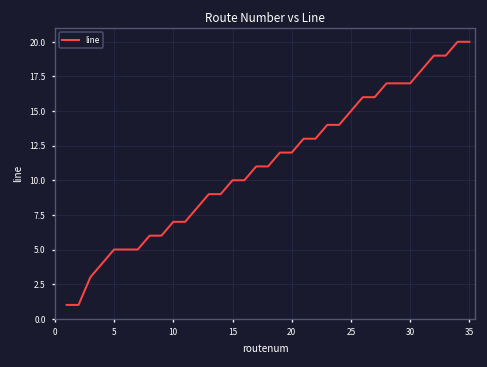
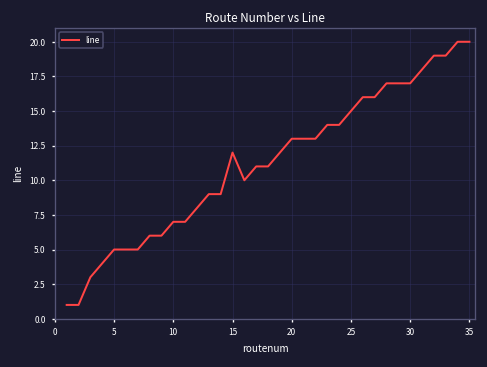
  {
    "5": 5,
    "10": 7,
-   "15": 10,
-   "20": 12,
+   "15": 12,
+   "20": 13,
    "25": 15,
    "30": 17,
    "35": 20
  }
